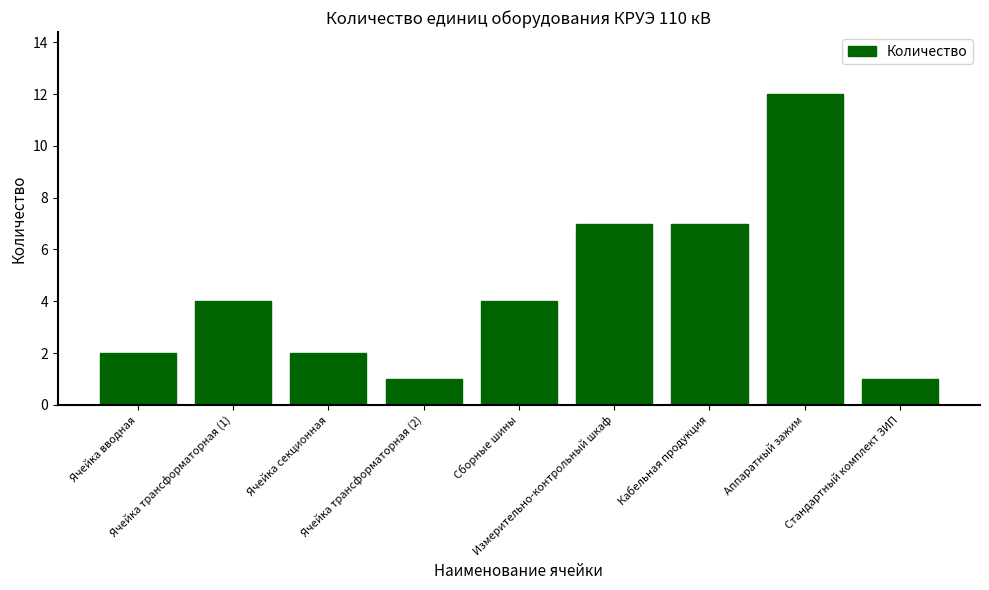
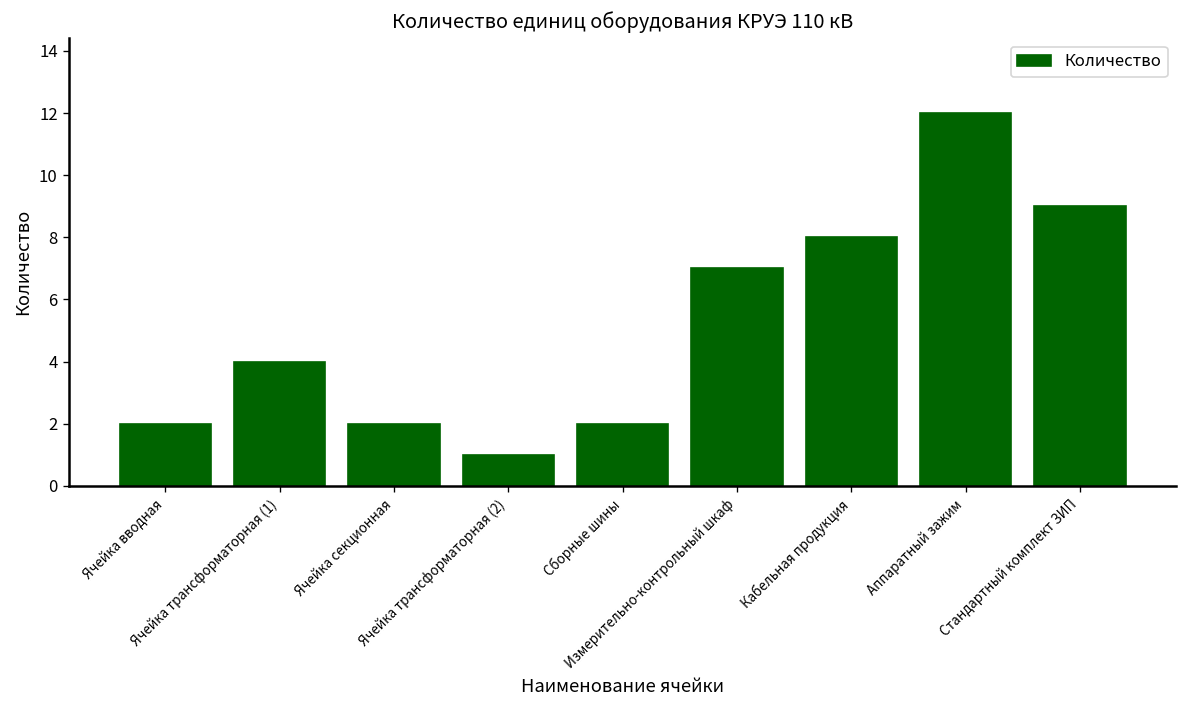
  {
    "Ячейка вводная": 2,
    "Ячейка трансформаторная (1)": 4,
    "Ячейка секционная": 2,
    "Ячейка трансформаторная (2)": 1,
-   "Сборные шины": 4,
+   "Сборные шины": 2,
    "Измерительно-контрольный шкаф": 7,
-   "Кабельная продукция": 7,
+   "Кабельная продукция": 8,
    "Аппаратный зажим": 12,
-   "Стандартный комплект ЗИП": 1
+   "Стандартный комплект ЗИП": 9
  }
